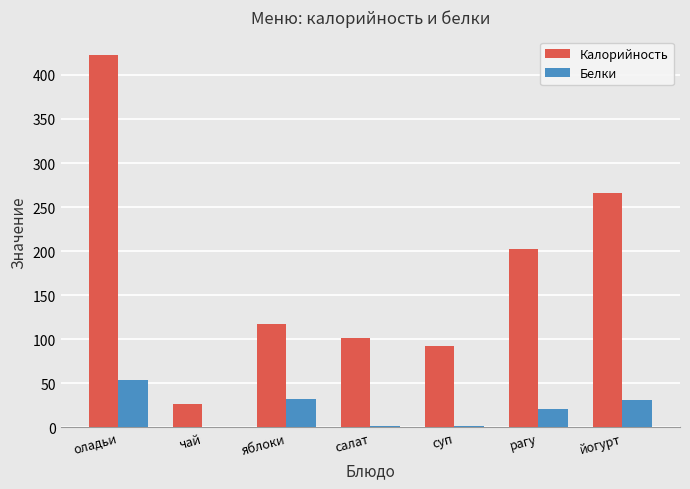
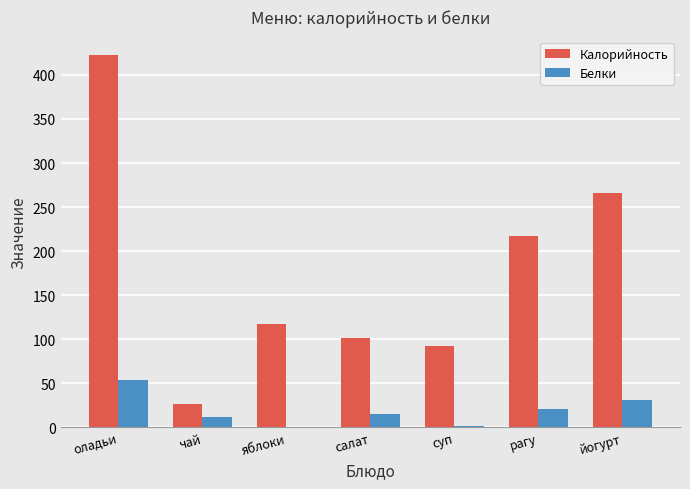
  {
    "Калорийность": {
      "оладьи": 420,
      "чай": 30,
      "яблоки": 120,
      "салат": 100,
      "суп": 90,
-     "рагу": 200,
+     "рагу": 220,
      "йогурт": 270
    },
    "Белки": {
      "оладьи": 50,
-     "чай": 0,
-     "яблоки": 30,
-     "салат": 0,
+     "чай": 10,
+     "яблоки": 0,
+     "салат": 20,
      "рагу": 20,
      "йогурт": 30
    }
  }
